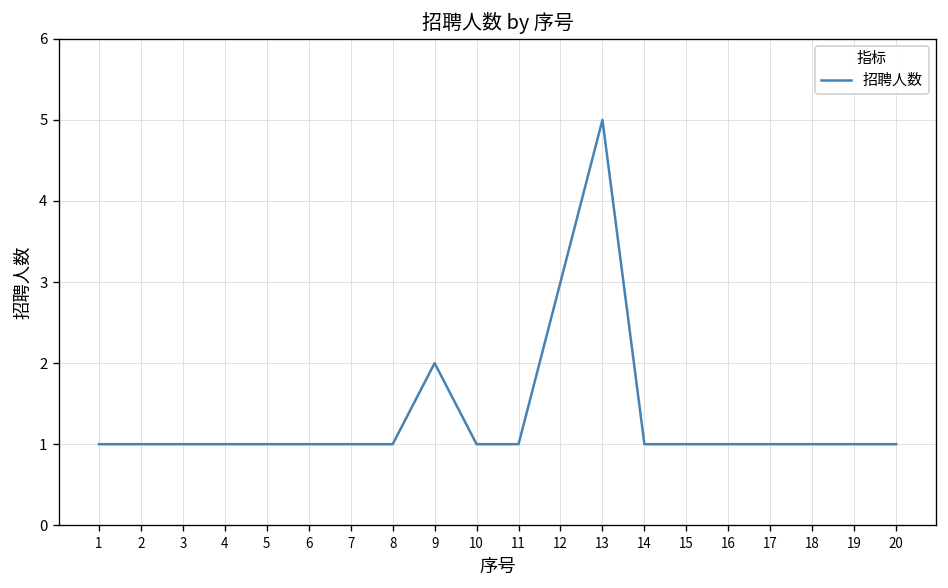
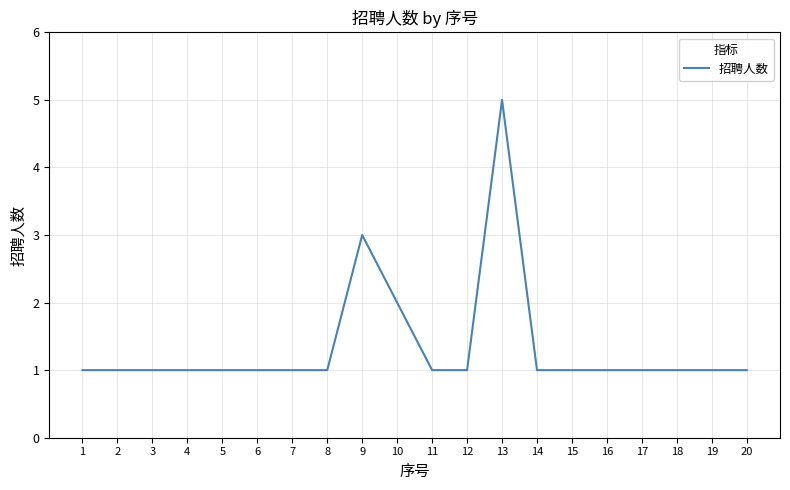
  {
    "1": 1,
    "2": 1,
    "3": 1,
    "4": 1,
    "5": 1,
    "6": 1,
    "7": 1,
    "8": 1,
-   "9": 2,
-   "10": 1,
+   "9": 3,
+   "10": 2,
    "11": 1,
-   "12": 3,
+   "12": 1,
    "13": 5,
    "14": 1,
    "15": 1,
    "16": 1,
    "17": 1,
    "18": 1,
    "19": 1,
    "20": 1
  }
